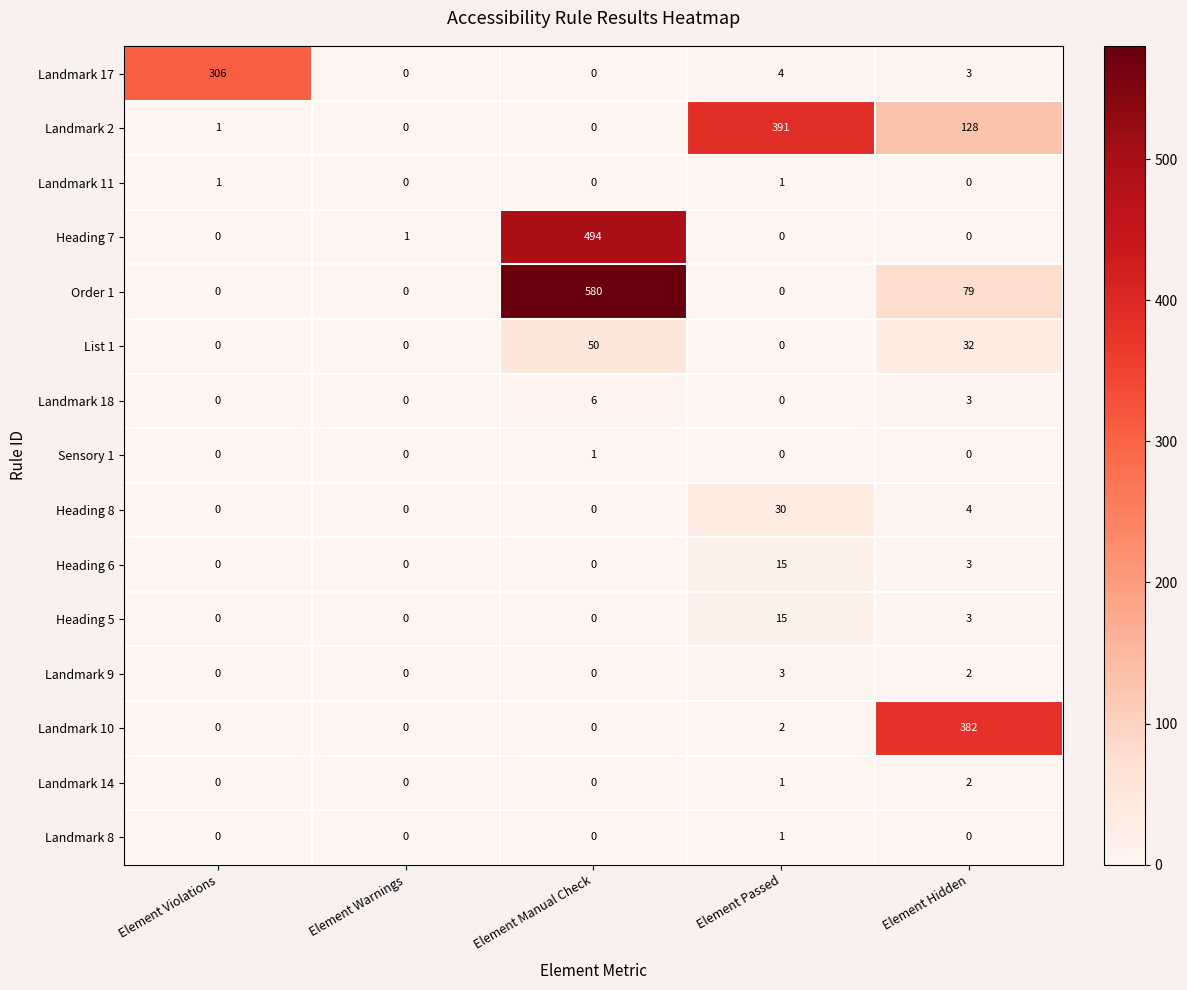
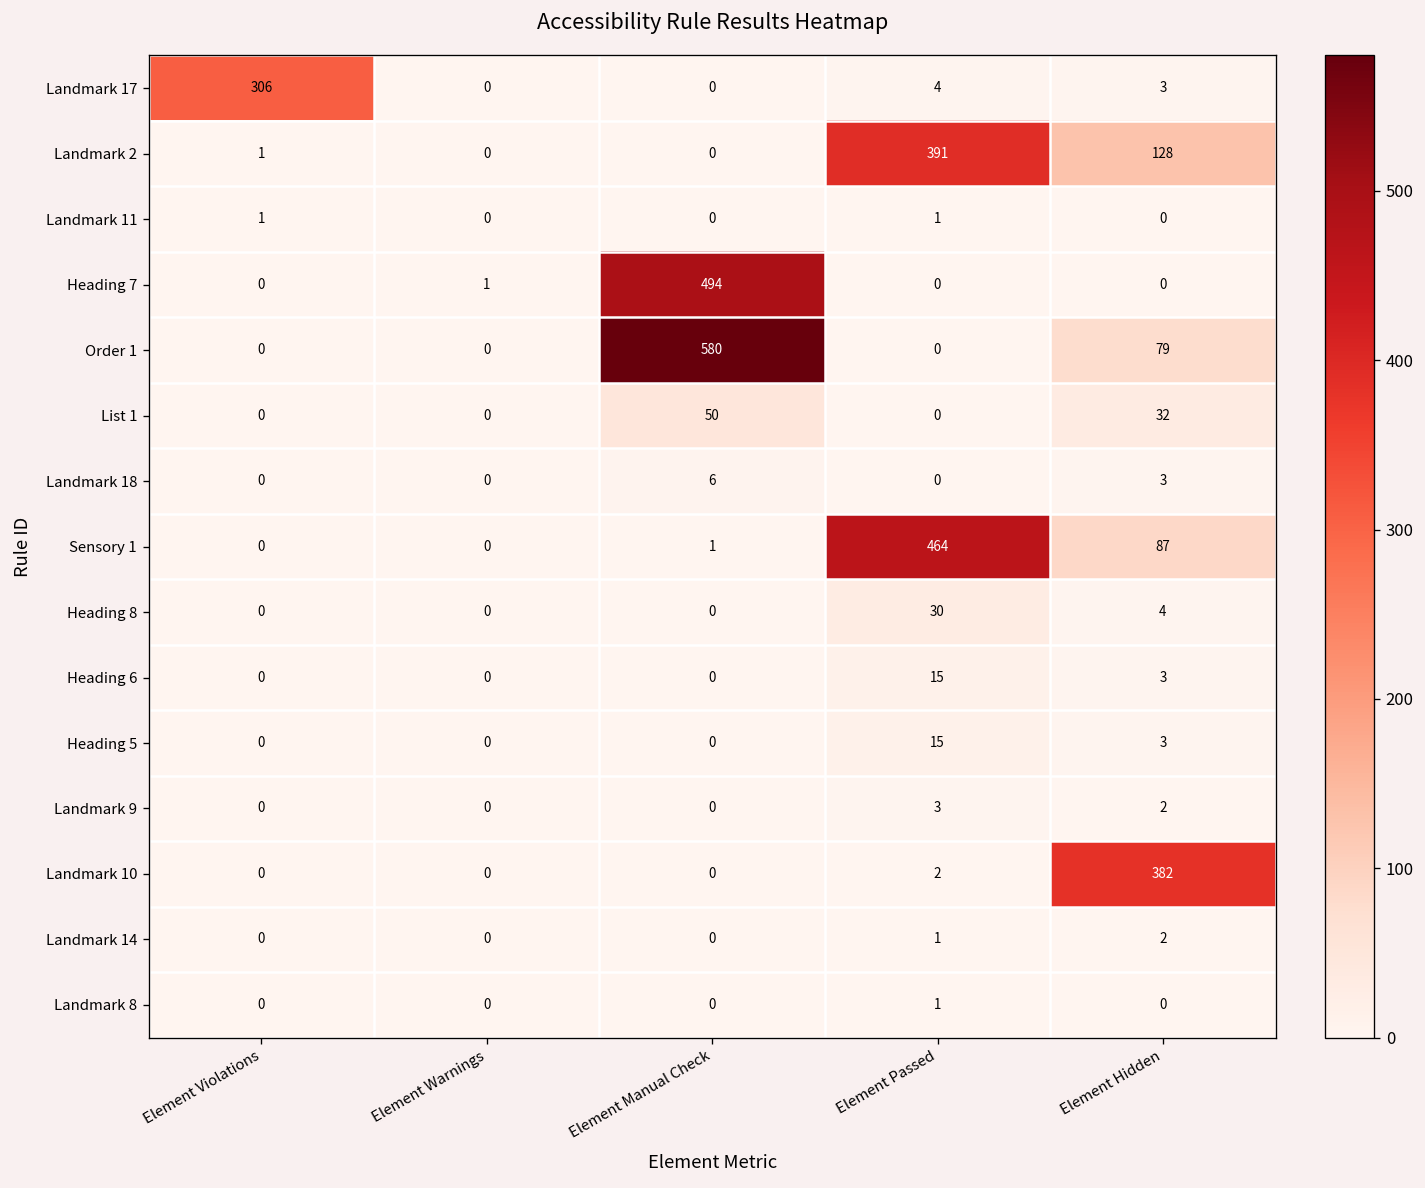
  {
    "Landmark 17": {
      "Element Violations": 306,
      "Element Warnings": 0,
      "Element Manual Check": 0,
      "Element Passed": 4,
      "Element Hidden": 3
    },
    "Landmark 2": {
      "Element Violations": 1,
      "Element Warnings": 0,
      "Element Manual Check": 0,
      "Element Passed": 391,
      "Element Hidden": 128
    },
    "Landmark 11": {
      "Element Violations": 1,
      "Element Warnings": 0,
      "Element Manual Check": 0,
      "Element Passed": 1,
      "Element Hidden": 0
    },
    "Heading 7": {
      "Element Violations": 0,
      "Element Warnings": 1,
      "Element Manual Check": 494,
      "Element Passed": 0,
      "Element Hidden": 0
    },
    "Order 1": {
      "Element Violations": 0,
      "Element Warnings": 0,
      "Element Manual Check": 580,
      "Element Passed": 0,
      "Element Hidden": 79
    },
    "List 1": {
      "Element Violations": 0,
      "Element Warnings": 0,
      "Element Manual Check": 50,
      "Element Passed": 0,
      "Element Hidden": 32
    },
    "Landmark 18": {
      "Element Violations": 0,
      "Element Warnings": 0,
      "Element Manual Check": 6,
      "Element Passed": 0,
      "Element Hidden": 3
    },
    "Sensory 1": {
      "Element Violations": 0,
      "Element Warnings": 0,
      "Element Manual Check": 1,
-     "Element Passed": 0,
-     "Element Hidden": 0
+     "Element Passed": 464,
+     "Element Hidden": 87
    },
    "Heading 8": {
      "Element Violations": 0,
      "Element Warnings": 0,
      "Element Manual Check": 0,
      "Element Passed": 30,
      "Element Hidden": 4
    },
    "Heading 6": {
      "Element Violations": 0,
      "Element Warnings": 0,
      "Element Manual Check": 0,
      "Element Passed": 15,
      "Element Hidden": 3
    },
    "Heading 5": {
      "Element Violations": 0,
      "Element Warnings": 0,
      "Element Manual Check": 0,
      "Element Passed": 15,
      "Element Hidden": 3
    },
    "Landmark 9": {
      "Element Violations": 0,
      "Element Warnings": 0,
      "Element Manual Check": 0,
      "Element Passed": 3,
      "Element Hidden": 2
    },
    "Landmark 10": {
      "Element Violations": 0,
      "Element Warnings": 0,
      "Element Manual Check": 0,
      "Element Passed": 2,
      "Element Hidden": 382
    },
    "Landmark 14": {
      "Element Violations": 0,
      "Element Warnings": 0,
      "Element Manual Check": 0,
      "Element Passed": 1,
      "Element Hidden": 2
    },
    "Landmark 8": {
      "Element Violations": 0,
      "Element Warnings": 0,
      "Element Manual Check": 0,
      "Element Passed": 1,
      "Element Hidden": 0
    }
  }
